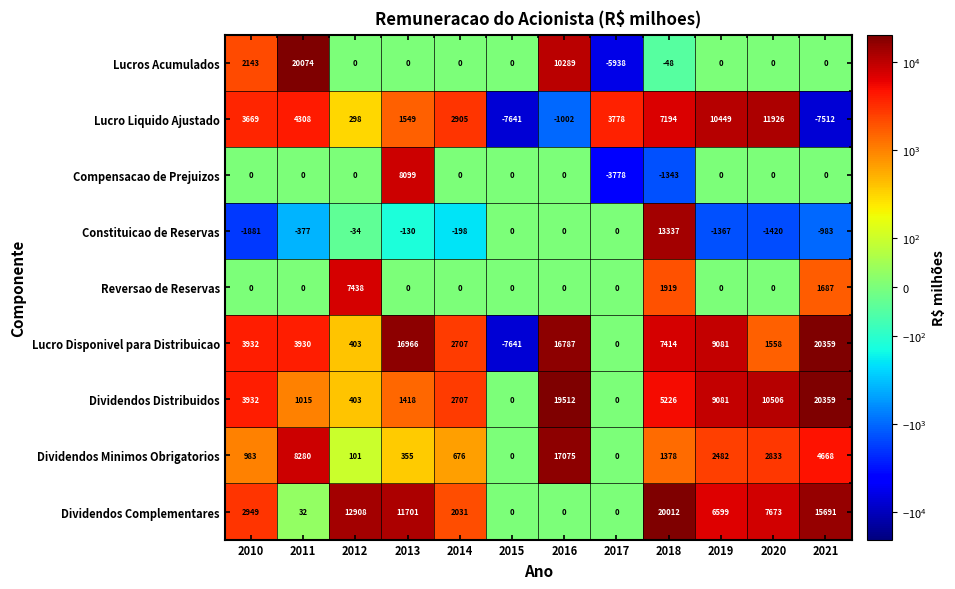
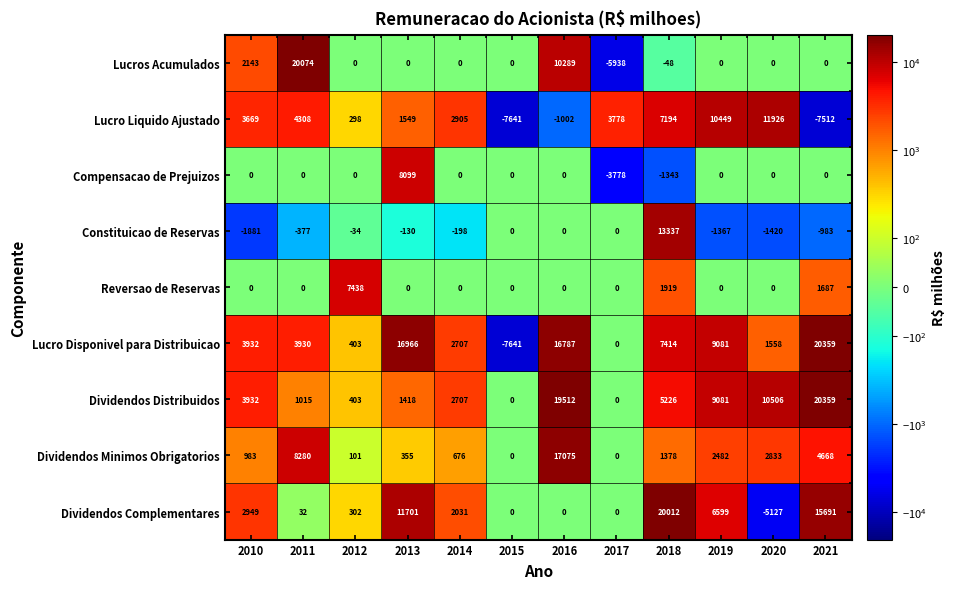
  {
    "Lucros Acumulados": {
      "2010": 2143,
      "2011": 20074,
      "2012": 0,
      "2013": 0,
      "2014": 0,
      "2015": 0,
      "2016": 10289,
      "2017": -5938,
      "2018": -48,
      "2019": 0,
      "2020": 0,
      "2021": 0
    },
    "Lucro Liquido Ajustado": {
      "2010": 3669,
      "2011": 4308,
      "2012": 298,
      "2013": 1549,
      "2014": 2905,
      "2015": -7641,
      "2016": -1002,
      "2017": 3778,
      "2018": 7194,
      "2019": 10449,
      "2020": 11926,
      "2021": -7512
    },
    "Compensacao de Prejuizos": {
      "2010": 0,
      "2011": 0,
      "2012": 0,
      "2013": 8099,
      "2014": 0,
      "2015": 0,
      "2016": 0,
      "2017": -3778,
      "2018": -1343,
      "2019": 0,
      "2020": 0,
      "2021": 0
    },
    "Constituicao de Reservas": {
      "2010": -1881,
      "2011": -377,
      "2012": -34,
      "2013": -130,
      "2014": -198,
      "2015": 0,
      "2016": 0,
      "2017": 0,
      "2018": 13337,
      "2019": -1367,
      "2020": -1420,
      "2021": -983
    },
    "Reversao de Reservas": {
      "2010": 0,
      "2011": 0,
      "2012": 7438,
      "2013": 0,
      "2014": 0,
      "2015": 0,
      "2016": 0,
      "2017": 0,
      "2018": 1919,
      "2019": 0,
      "2020": 0,
      "2021": 1687
    },
    "Lucro Disponivel para Distribuicao": {
      "2010": 3932,
      "2011": 3930,
      "2012": 403,
      "2013": 16966,
      "2014": 2707,
      "2015": -7641,
      "2016": 16787,
      "2017": 0,
      "2018": 7414,
      "2019": 9081,
      "2020": 1558,
      "2021": 20359
    },
    "Dividendos Distribuidos": {
      "2010": 3932,
      "2011": 1015,
      "2012": 403,
      "2013": 1418,
      "2014": 2707,
      "2015": 0,
      "2016": 19512,
      "2017": 0,
      "2018": 5226,
      "2019": 9081,
      "2020": 10506,
      "2021": 20359
    },
    "Dividendos Minimos Obrigatorios": {
      "2010": 983,
      "2011": 8280,
      "2012": 101,
      "2013": 355,
      "2014": 676,
      "2015": 0,
      "2016": 17075,
      "2017": 0,
      "2018": 1378,
      "2019": 2482,
      "2020": 2833,
      "2021": 4668
    },
    "Dividendos Complementares": {
      "2010": 2949,
      "2011": 32,
-     "2012": 12908,
+     "2012": 302,
      "2013": 11701,
      "2014": 2031,
      "2015": 0,
      "2016": 0,
      "2017": 0,
      "2018": 20012,
      "2019": 6599,
-     "2020": 7673,
+     "2020": -5127,
      "2021": 15691
    }
  }
